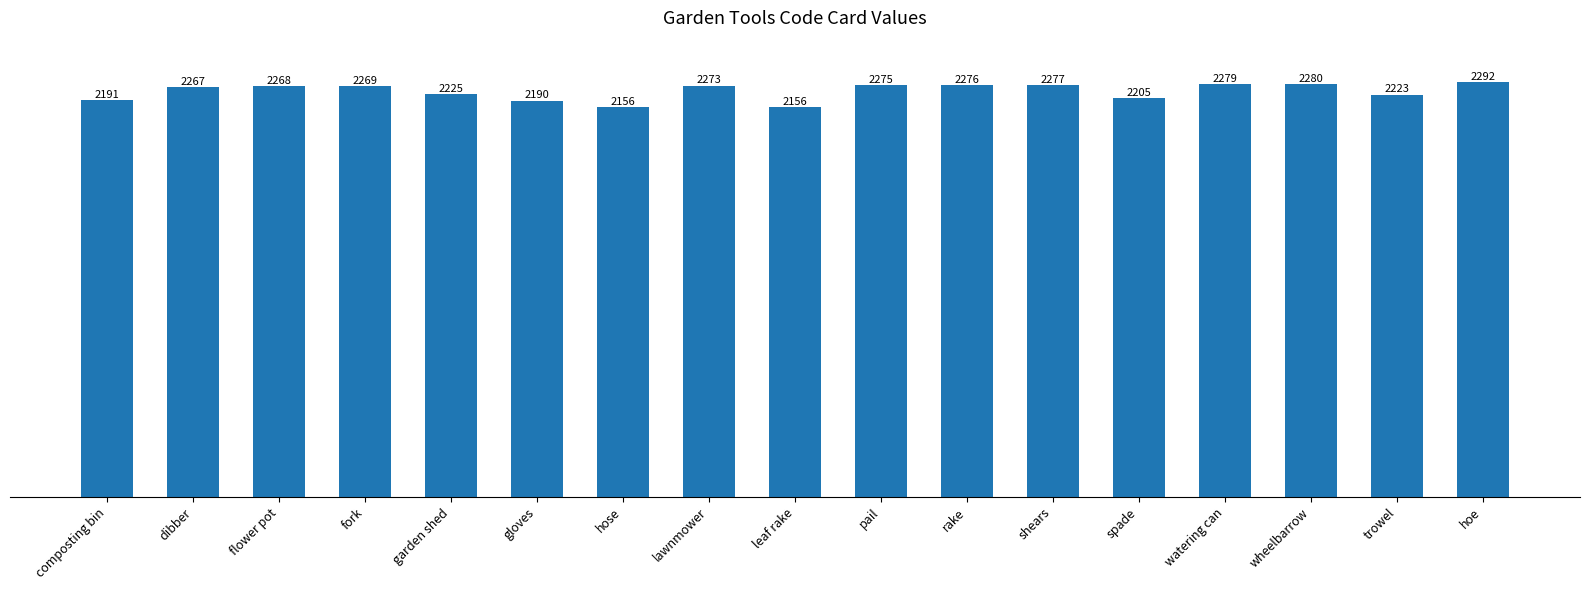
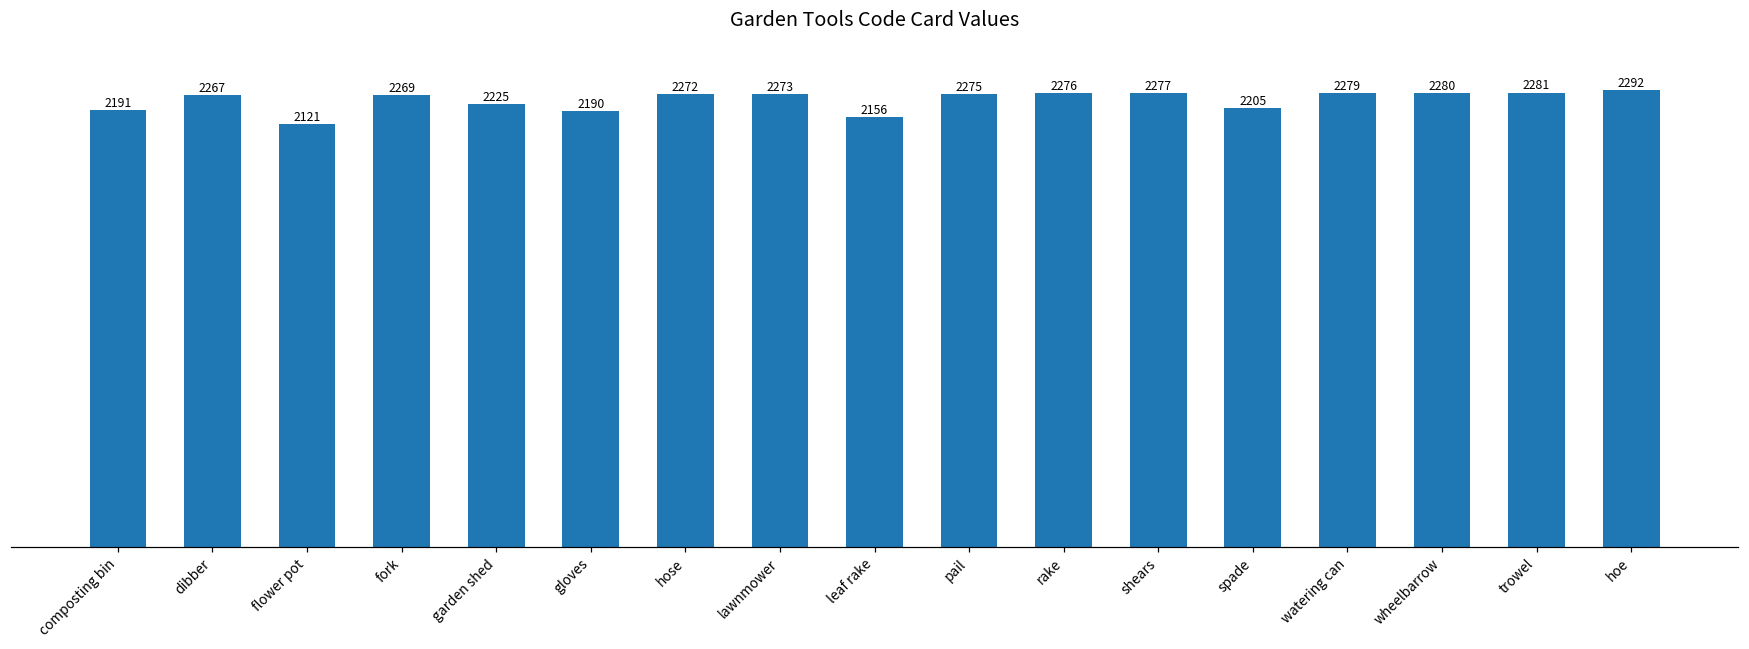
  {
    "composting bin": 2191,
    "dibber": 2267,
-   "flower pot": 2268,
+   "flower pot": 2121,
    "fork": 2269,
    "garden shed": 2225,
    "gloves": 2190,
-   "hose": 2156,
+   "hose": 2272,
    "lawnmower": 2273,
    "leaf rake": 2156,
    "pail": 2275,
    "rake": 2276,
    "shears": 2277,
    "spade": 2205,
    "watering can": 2279,
    "wheelbarrow": 2280,
-   "trowel": 2223,
+   "trowel": 2281,
    "hoe": 2292
  }
